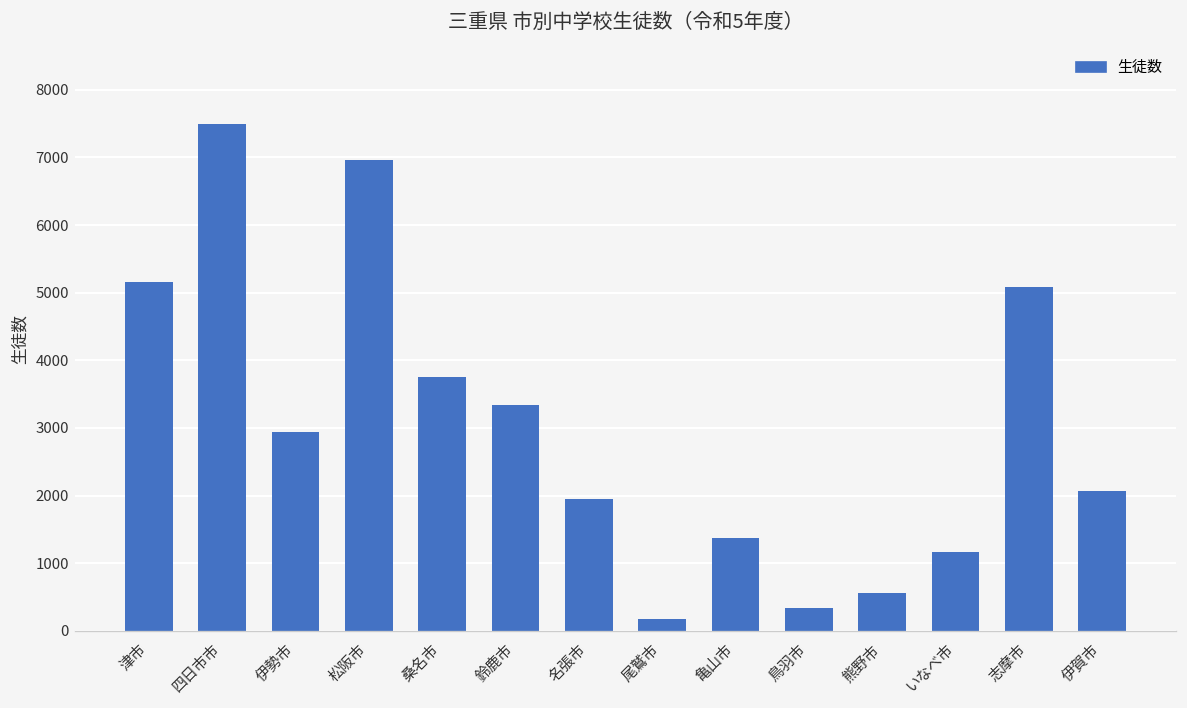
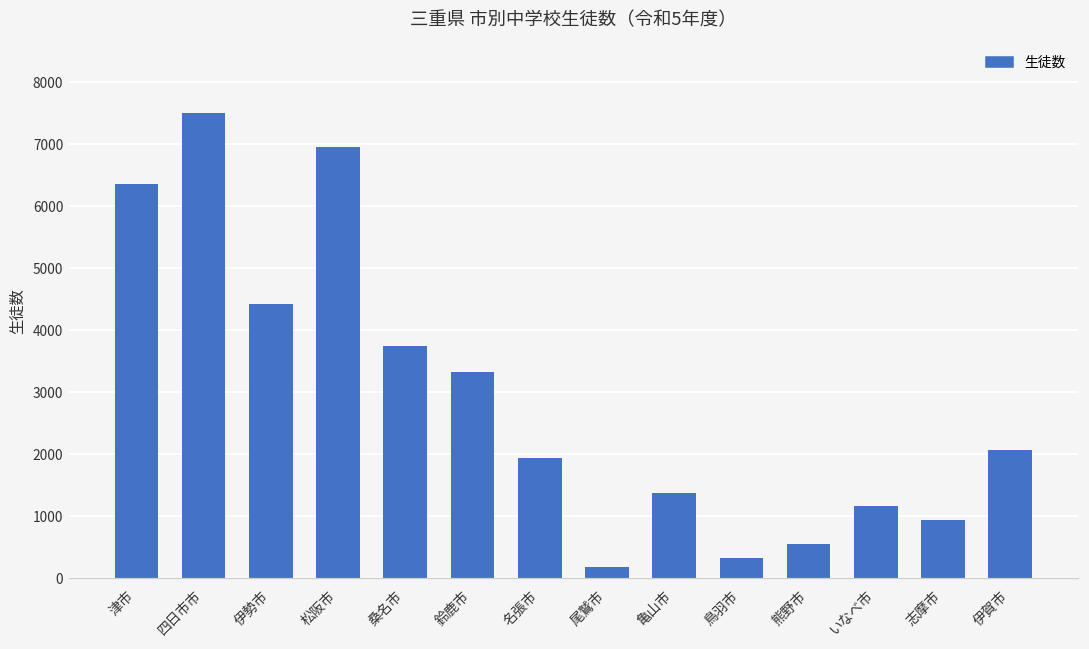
  {
-   "津市": 5200,
+   "津市": 6400,
    "四日市市": 7500,
-   "伊勢市": 2900,
+   "伊勢市": 4400,
    "松阪市": 7000,
    "桑名市": 3800,
    "鈴鹿市": 3300,
    "名張市": 1900,
    "尾鷲市": 200,
    "亀山市": 1400,
    "鳥羽市": 300,
    "熊野市": 600,
    "いなべ市": 1200,
-   "志摩市": 5100,
+   "志摩市": 900,
    "伊賀市": 2100
  }
